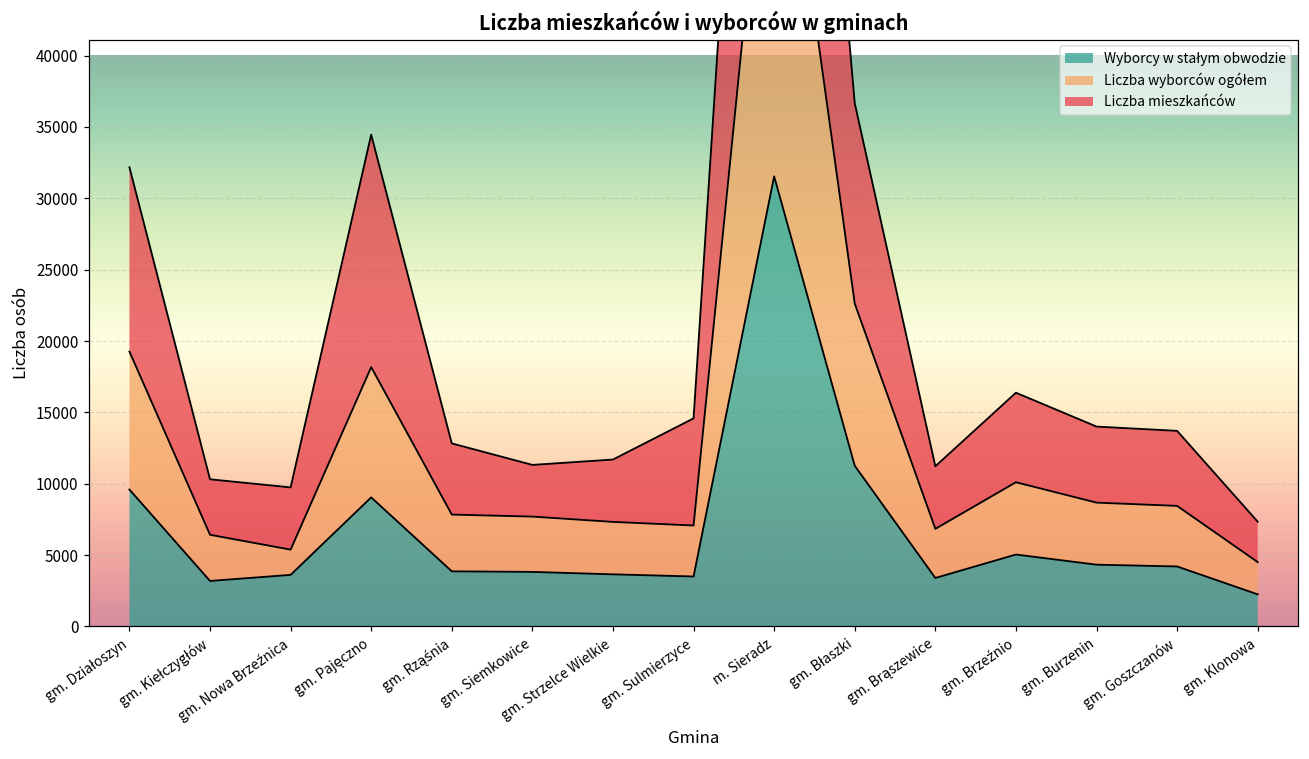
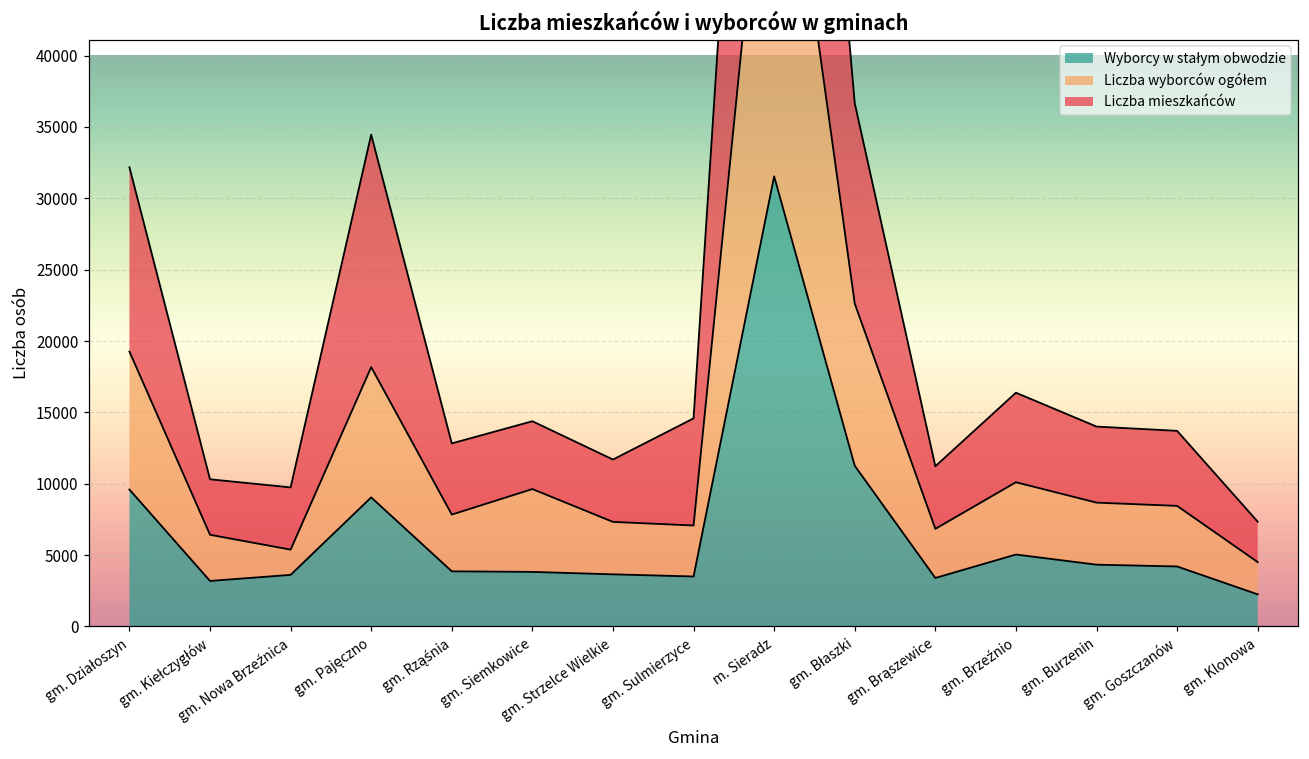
  {
    "Wyborcy w stałym obwodzie": {
      "gm. Działoszyn": 9600,
      "gm. Kiełczygłów": 3200,
      "gm. Nowa Brzeźnica": 3600,
      "gm. Pajęczno": 9000,
      "gm. Rząśnia": 3900,
      "gm. Siemkowice": 3800,
      "gm. Strzelce Wielkie": 3700,
      "gm. Sulmierzyce": 3500,
      "m. Sieradz": 31500,
      "gm. Błaszki": 11300,
      "gm. Brąszewice": 3400,
      "gm. Brzeźnio": 5000,
      "gm. Burzenin": 4300,
      "gm. Goszczanów": 4200,
      "gm. Klonowa": 2300
    },
    "Liczba wyborców ogółem": {
      "gm. Działoszyn": 9700,
      "gm. Kiełczygłów": 3200,
      "gm. Nowa Brzeźnica": 1800,
      "gm. Pajęczno": 9100,
      "gm. Rząśnia": 4000,
-     "gm. Siemkowice": 3900,
+     "gm. Siemkowice": 5800,
      "gm. Strzelce Wielkie": 3700,
      "gm. Sulmierzyce": 3600,
      "gm. Błaszki": 11400,
      "gm. Brąszewice": 3400,
      "gm. Brzeźnio": 5100,
      "gm. Burzenin": 4300,
      "gm. Goszczanów": 4200,
      "gm. Klonowa": 2300
    },
    "Liczba mieszkańców": {
      "gm. Działoszyn": 12900,
      "gm. Kiełczygłów": 3900,
      "gm. Nowa Brzeźnica": 4400,
      "gm. Pajęczno": 16300,
      "gm. Rząśnia": 5000,
-     "gm. Siemkowice": 3600,
+     "gm. Siemkowice": 4800,
      "gm. Strzelce Wielkie": 4400,
      "gm. Sulmierzyce": 7500,
      "gm. Błaszki": 14000,
      "gm. Brąszewice": 4400,
      "gm. Brzeźnio": 6300,
      "gm. Burzenin": 5300,
      "gm. Goszczanów": 5300,
      "gm. Klonowa": 2800
    }
  }
